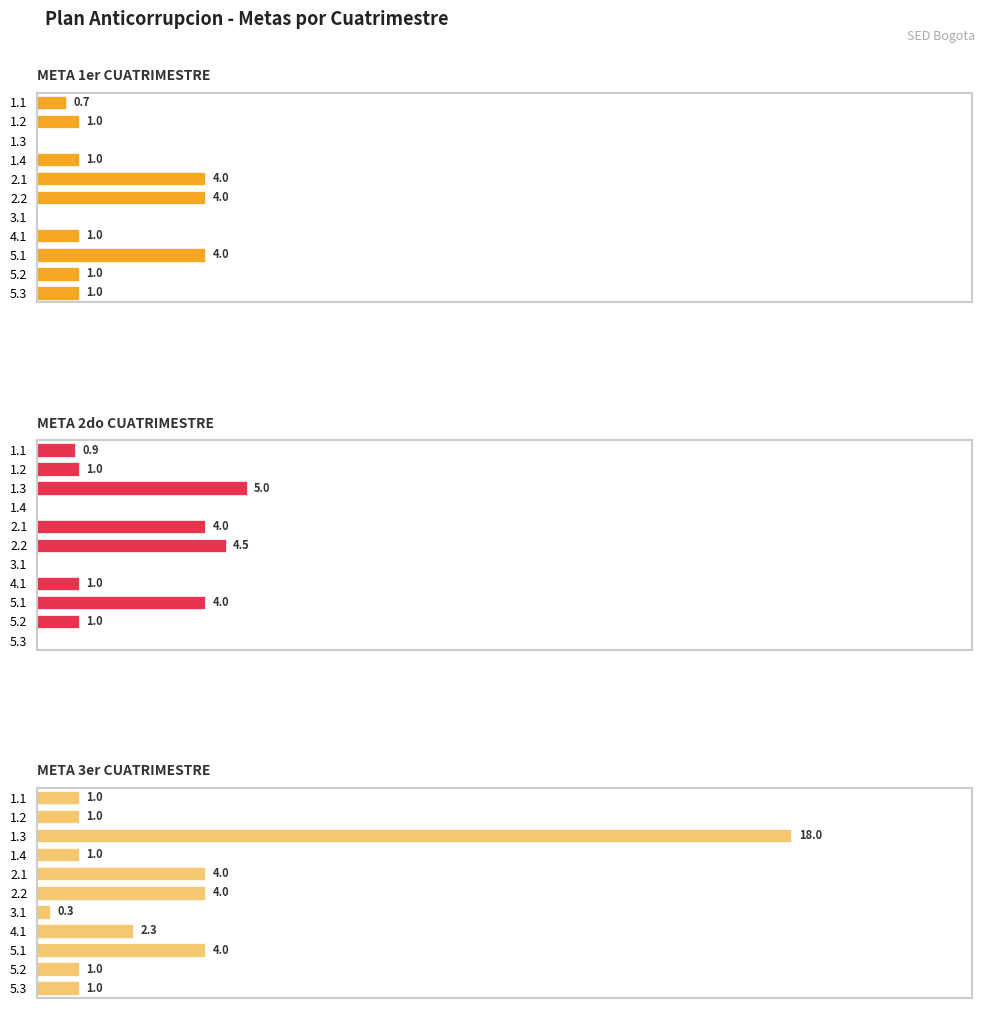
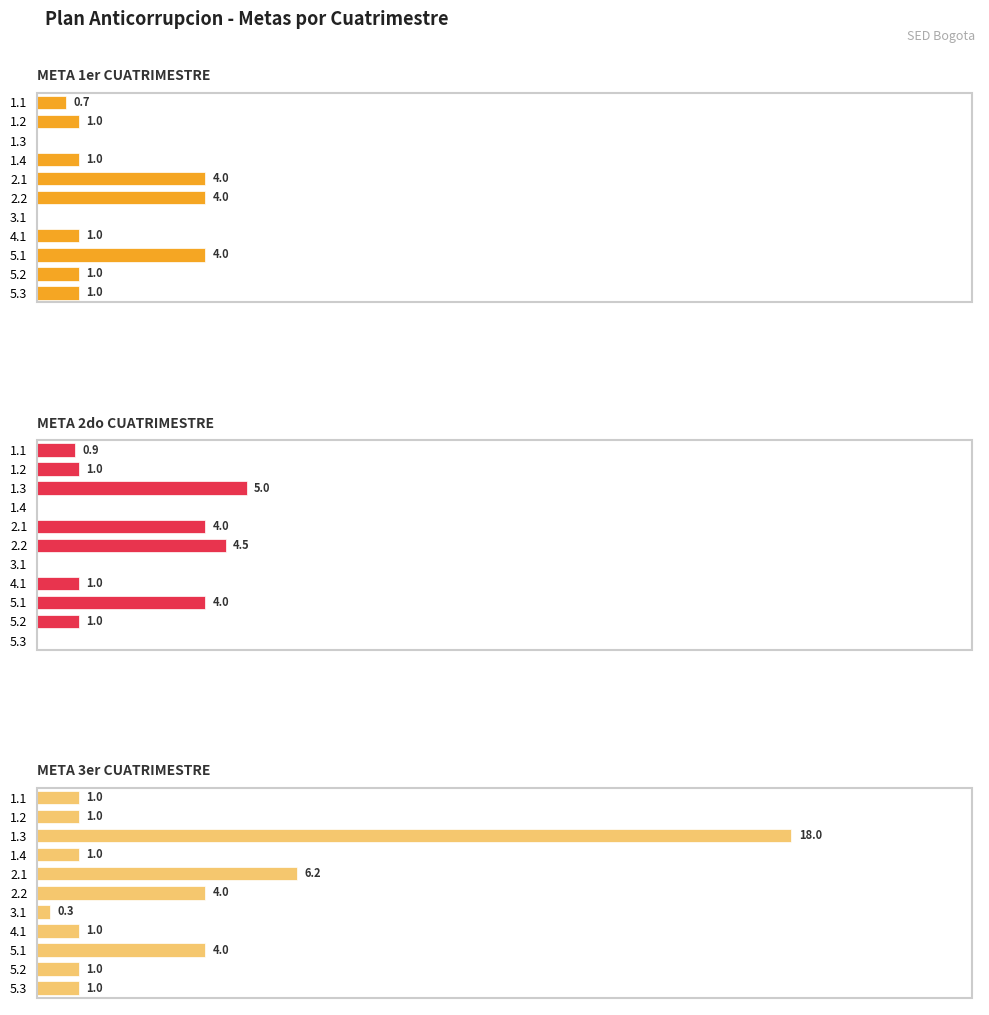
  {
    "META 1er CUATRIMESTRE": {
      "1.1": 0.7,
      "1.2": 1.0,
      "1.4": 1.0,
      "2.1": 4.0,
      "2.2": 4.0,
      "4.1": 1.0,
      "5.1": 4.0,
      "5.2": 1.0,
      "5.3": 1.0
    },
    "META 2do CUATRIMESTRE": {
      "1.1": 0.9,
      "1.2": 1.0,
      "1.3": 5.0,
      "2.1": 4.0,
      "2.2": 4.5,
      "4.1": 1.0,
      "5.1": 4.0,
      "5.2": 1.0
    },
    "META 3er CUATRIMESTRE": {
      "1.1": 1.0,
      "1.2": 1.0,
      "1.3": 18.0,
      "1.4": 1.0,
-     "2.1": 4.0,
+     "2.1": 6.2,
      "2.2": 4.0,
      "3.1": 0.3,
-     "4.1": 2.3,
+     "4.1": 1.0,
      "5.1": 4.0,
      "5.2": 1.0,
      "5.3": 1.0
    }
  }
